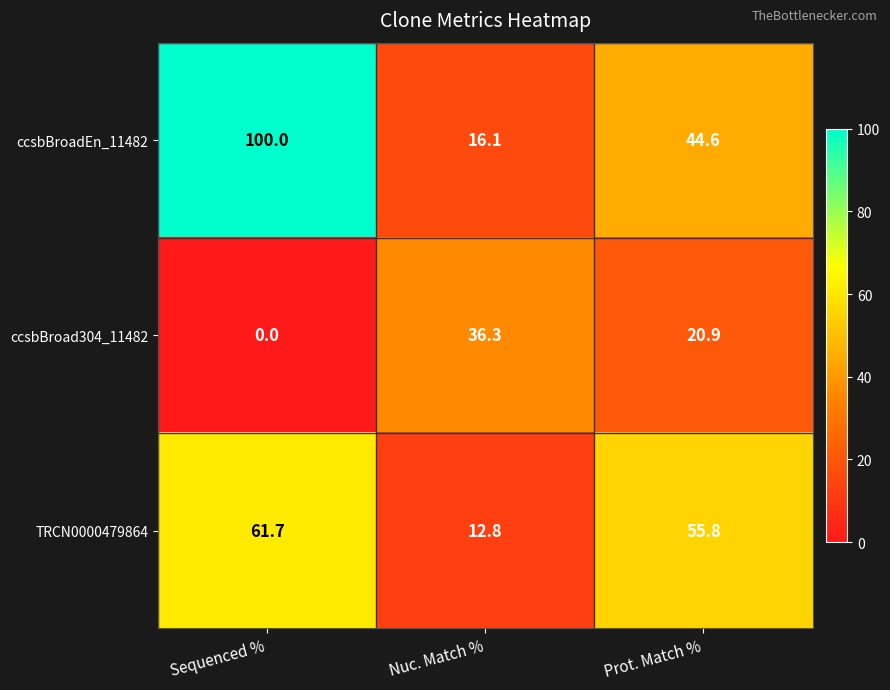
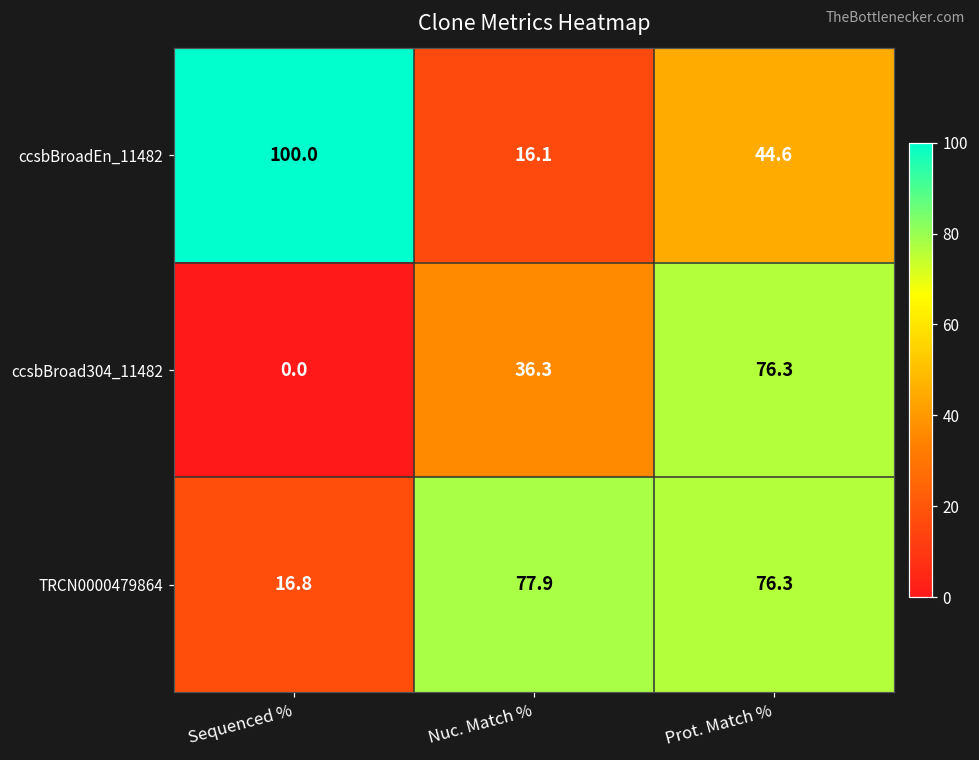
  {
    "ccsbBroadEn_11482": {
      "Sequenced %": 100.0,
      "Nuc. Match %": 16.1,
      "Prot. Match %": 44.6
    },
    "ccsbBroad304_11482": {
      "Sequenced %": 0.0,
      "Nuc. Match %": 36.3,
-     "Prot. Match %": 20.9
+     "Prot. Match %": 76.3
    },
    "TRCN0000479864": {
-     "Sequenced %": 61.7,
-     "Nuc. Match %": 12.8,
-     "Prot. Match %": 55.8
+     "Sequenced %": 16.8,
+     "Nuc. Match %": 77.9,
+     "Prot. Match %": 76.3
    }
  }
